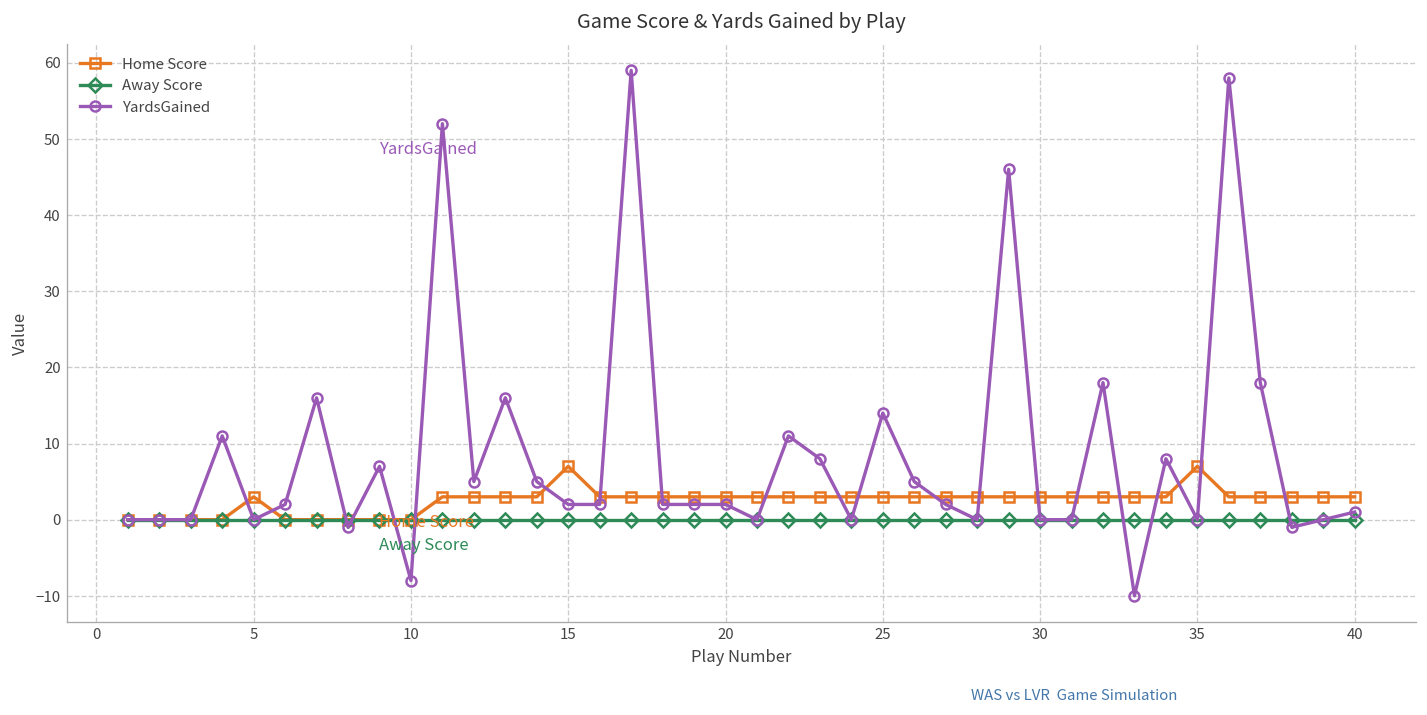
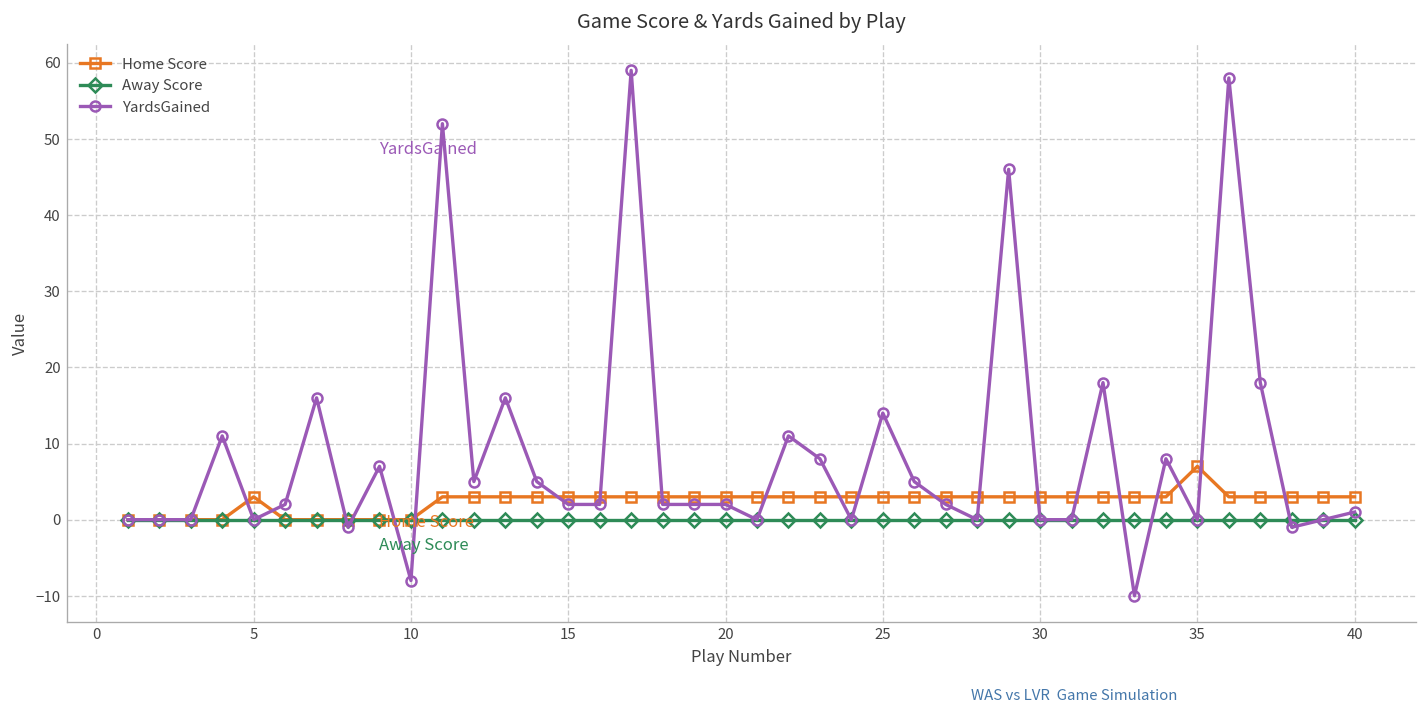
  {
    "Home Score": {
      "5": 3,
-     "15": 7,
+     "15": 3,
      "20": 3,
      "25": 3,
      "30": 3,
      "35": 7,
      "40": 3
    },
    "Away Score": {
      "15": 0,
      "20": 0,
      "25": 0,
      "40": 0
    },
    "YardsGained": {
      "10": -8,
      "15": 2,
      "20": 2,
      "25": 14,
      "40": 1
    }
  }
